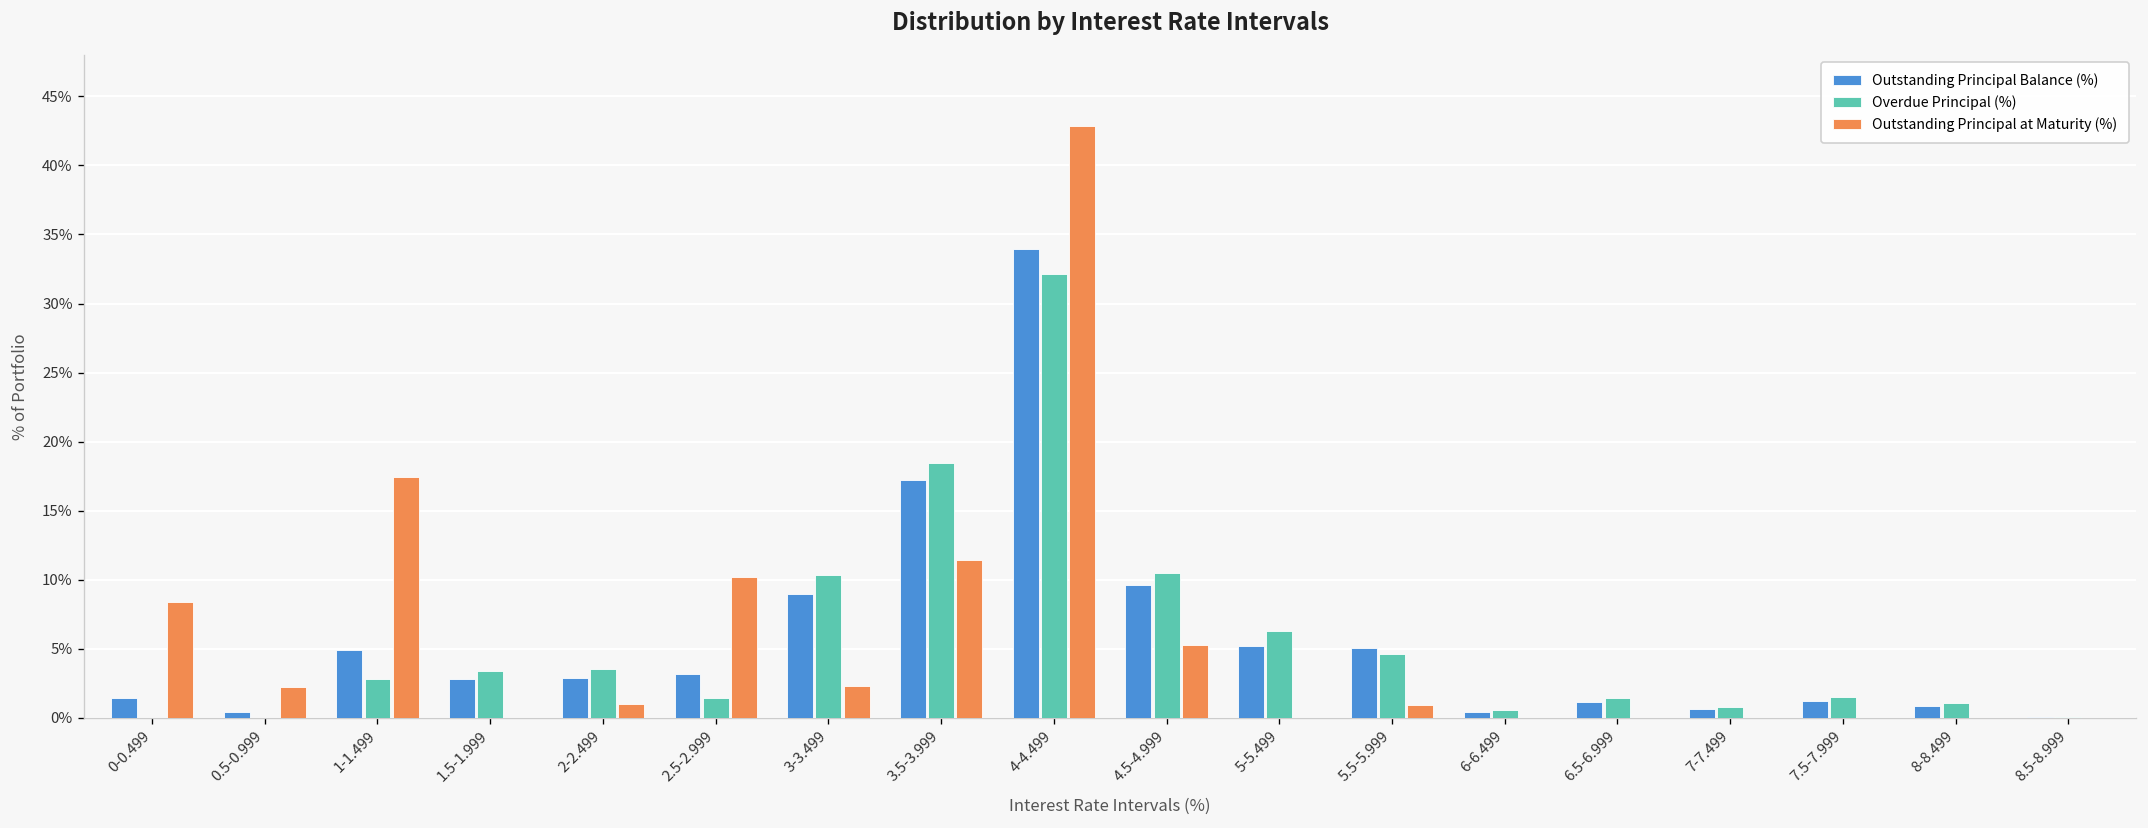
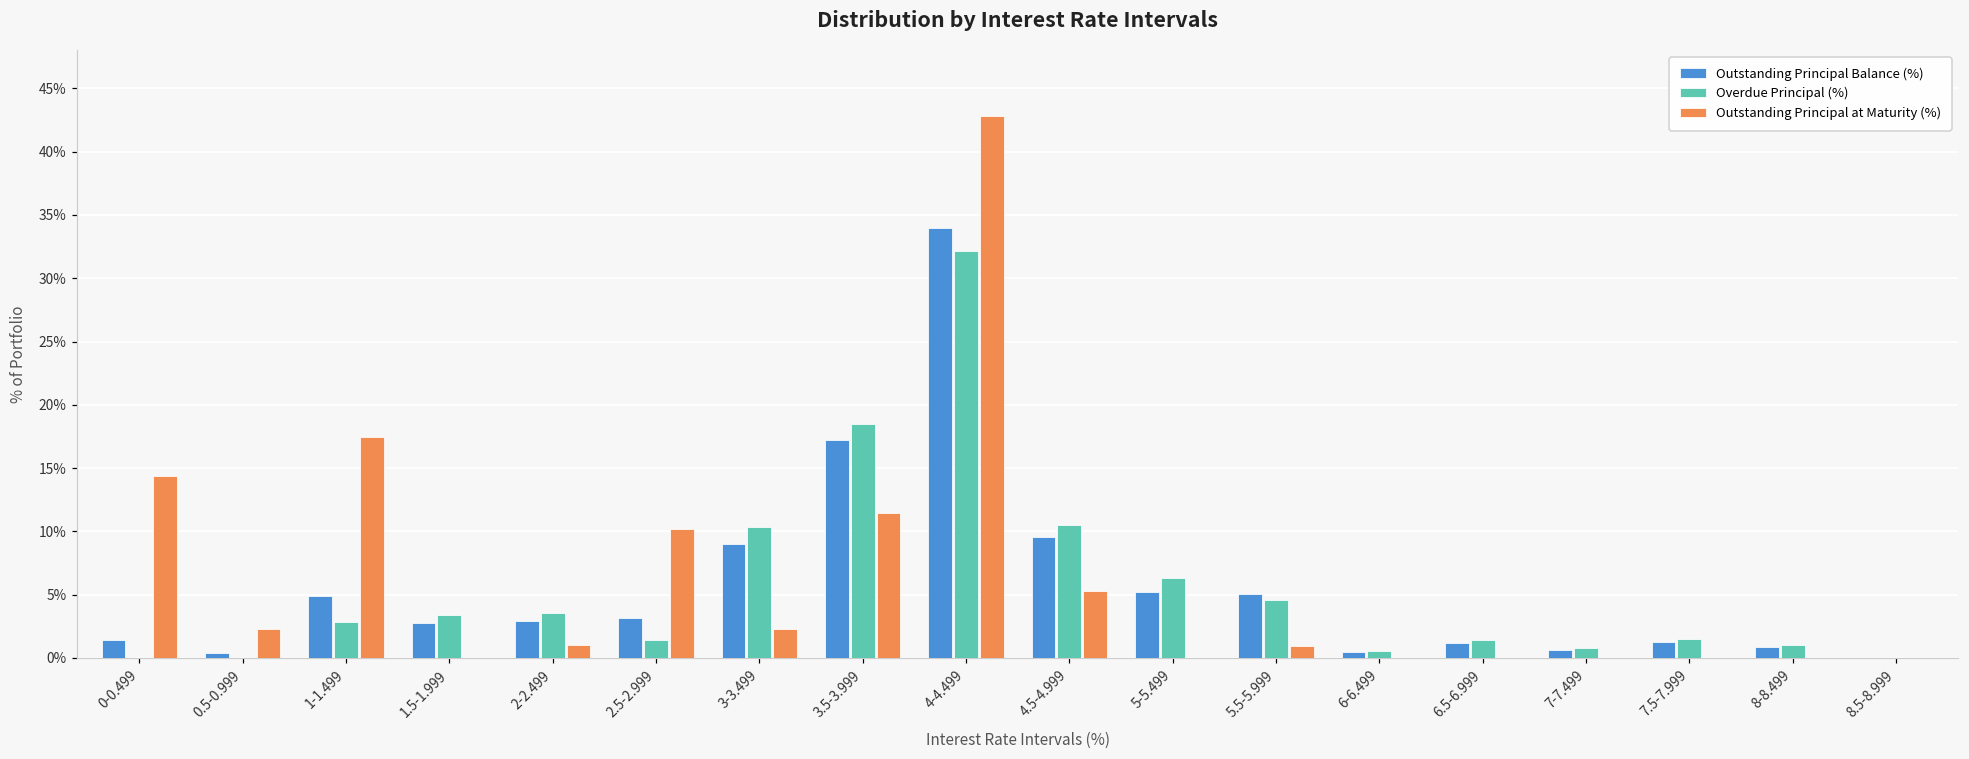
  {
    "Outstanding Principal Balance (%)": {
      "0-0.499": "1.5%",
      "0.5-0.999": "0.4%",
      "1-1.499": "4.9%",
      "1.5-1.999": "2.8%",
      "2-2.499": "2.9%",
      "2.5-2.999": "3.2%",
      "3-3.499": "9.0%",
      "3.5-3.999": "17.2%",
      "4-4.499": "34.0%",
      "4.5-4.999": "9.6%",
      "5-5.499": "5.2%",
      "5.5-5.999": "5.0%",
      "6-6.499": "0.5%",
      "6.5-6.999": "1.2%",
      "7-7.499": "0.7%",
      "7.5-7.999": "1.2%",
      "8-8.499": "0.9%"
    },
    "Overdue Principal (%)": {
      "0-0.499": "0.0%",
      "0.5-0.999": "0.0%",
      "1-1.499": "2.8%",
      "1.5-1.999": "3.4%",
      "2-2.499": "3.5%",
      "2.5-2.999": "1.4%",
      "3-3.499": "10.4%",
      "3.5-3.999": "18.5%",
      "4-4.499": "32.1%",
      "4.5-4.999": "10.5%",
      "5-5.499": "6.3%",
      "5.5-5.999": "4.6%",
      "6-6.499": "0.5%",
      "6.5-6.999": "1.4%",
      "7-7.499": "0.8%",
      "7.5-7.999": "1.5%",
      "8-8.499": "1.1%"
    },
    "Outstanding Principal at Maturity (%)": {
-     "0-0.499": "8.4%",
+     "0-0.499": "14.4%",
      "0.5-0.999": "2.3%",
      "1-1.499": "17.5%",
      "1.5-1.999": "0.0%",
      "2-2.499": "1.0%",
      "2.5-2.999": "10.2%",
      "3-3.499": "2.3%",
      "3.5-3.999": "11.4%",
      "4-4.499": "42.8%",
      "4.5-4.999": "5.3%",
      "5-5.499": "0.0%",
      "5.5-5.999": "0.9%",
      "6-6.499": "0.0%",
      "6.5-6.999": "0.0%",
      "7-7.499": "0.0%",
      "7.5-7.999": "0.0%",
      "8-8.499": "0.0%",
      "8.5-8.999": "0.0%"
    }
  }
